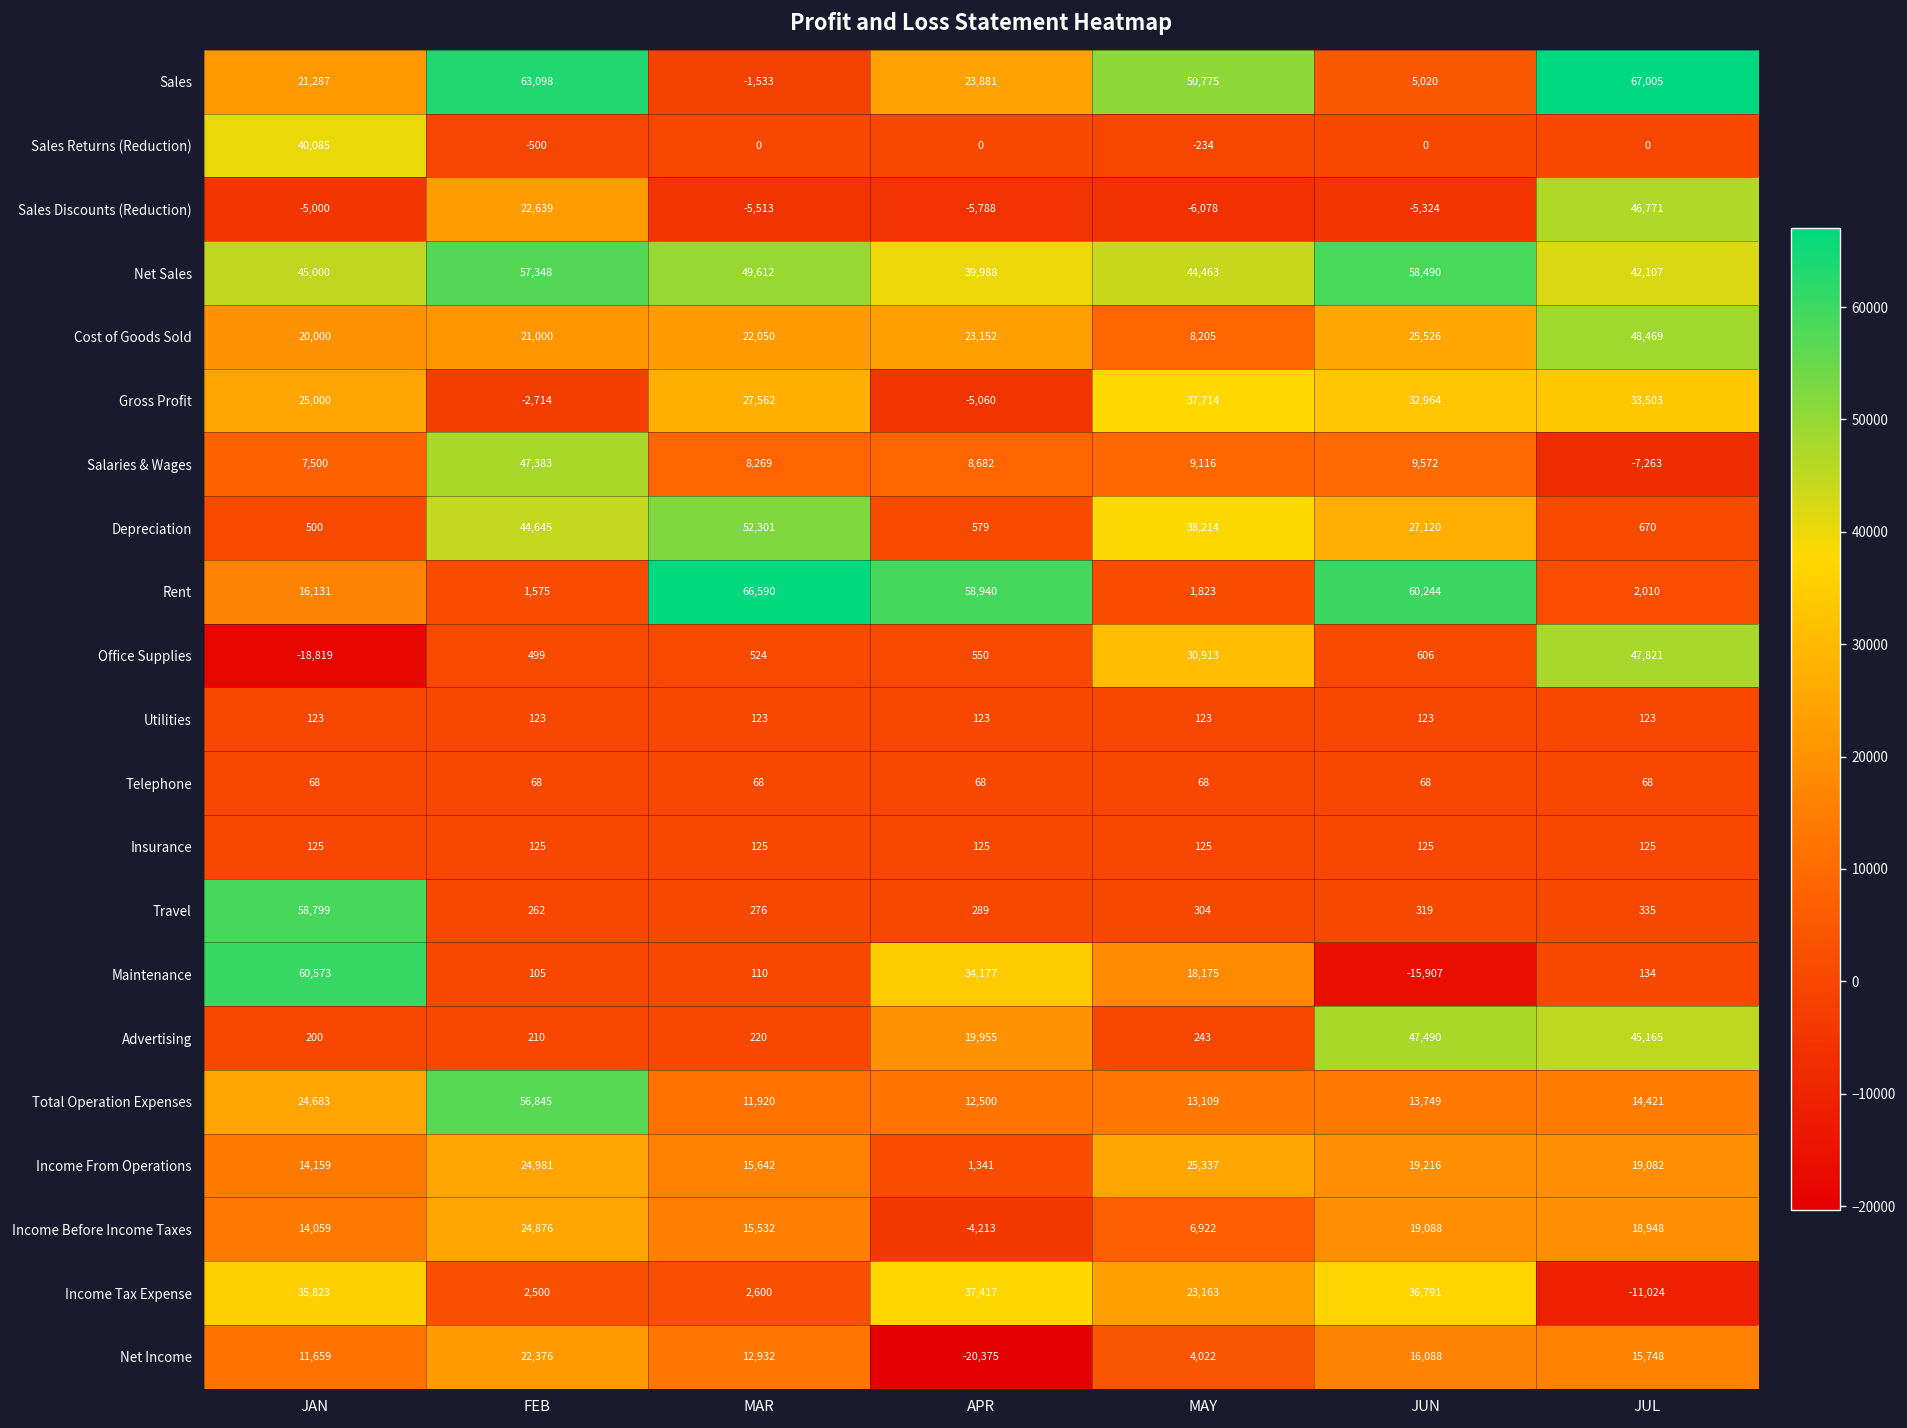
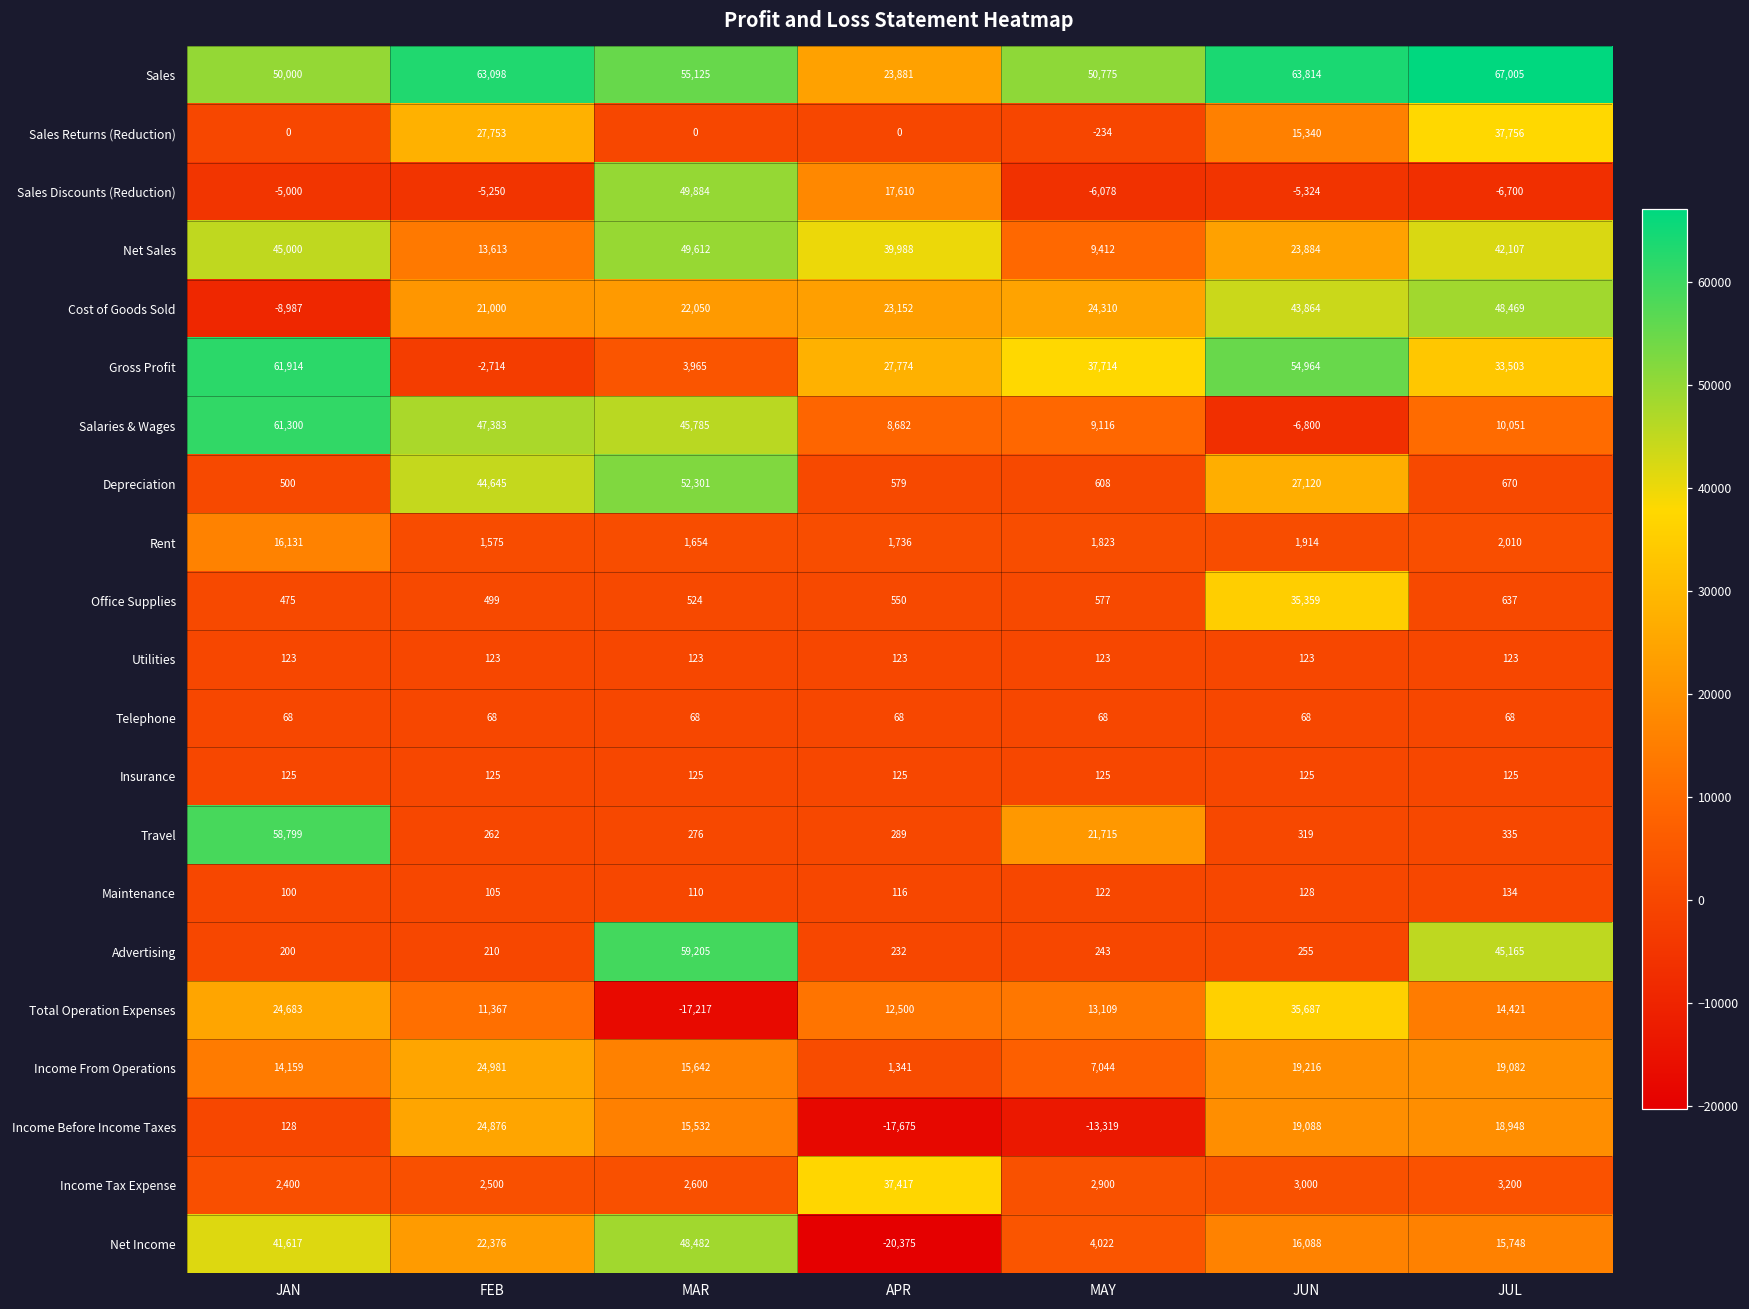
  {
    "Sales": {
-     "JAN": "21,287",
+     "JAN": "50,000",
      "FEB": "63,098",
-     "MAR": "-1,533",
+     "MAR": "55,125",
      "APR": "23,881",
      "MAY": "50,775",
-     "JUN": "5,020",
+     "JUN": "63,814",
      "JUL": "67,005"
    },
    "Sales Returns (Reduction)": {
-     "JAN": "40,085",
-     "FEB": "-500",
+     "JAN": "0",
+     "FEB": "27,753",
      "MAR": "0",
      "APR": "0",
      "MAY": "-234",
-     "JUN": "0",
-     "JUL": "0"
+     "JUN": "15,340",
+     "JUL": "37,756"
    },
    "Sales Discounts (Reduction)": {
      "JAN": "-5,000",
-     "FEB": "22,639",
-     "MAR": "-5,513",
-     "APR": "-5,788",
+     "FEB": "-5,250",
+     "MAR": "49,884",
+     "APR": "17,610",
      "MAY": "-6,078",
      "JUN": "-5,324",
-     "JUL": "46,771"
+     "JUL": "-6,700"
    },
    "Net Sales": {
      "JAN": "45,000",
-     "FEB": "57,348",
+     "FEB": "13,613",
      "MAR": "49,612",
      "APR": "39,988",
-     "MAY": "44,463",
-     "JUN": "58,490",
+     "MAY": "9,412",
+     "JUN": "23,884",
      "JUL": "42,107"
    },
    "Cost of Goods Sold": {
-     "JAN": "20,000",
+     "JAN": "-8,987",
      "FEB": "21,000",
      "MAR": "22,050",
      "APR": "23,152",
-     "MAY": "8,205",
-     "JUN": "25,526",
+     "MAY": "24,310",
+     "JUN": "43,864",
      "JUL": "48,469"
    },
    "Gross Profit": {
-     "JAN": "25,000",
+     "JAN": "61,914",
      "FEB": "-2,714",
-     "MAR": "27,562",
-     "APR": "-5,060",
+     "MAR": "3,965",
+     "APR": "27,774",
      "MAY": "37,714",
-     "JUN": "32,964",
+     "JUN": "54,964",
      "JUL": "33,503"
    },
    "Salaries & Wages": {
-     "JAN": "7,500",
+     "JAN": "61,300",
      "FEB": "47,383",
-     "MAR": "8,269",
+     "MAR": "45,785",
      "APR": "8,682",
      "MAY": "9,116",
-     "JUN": "9,572",
-     "JUL": "-7,263"
+     "JUN": "-6,800",
+     "JUL": "10,051"
    },
    "Depreciation": {
      "JAN": "500",
      "FEB": "44,645",
      "MAR": "52,301",
      "APR": "579",
-     "MAY": "38,214",
+     "MAY": "608",
      "JUN": "27,120",
      "JUL": "670"
    },
    "Rent": {
      "JAN": "16,131",
      "FEB": "1,575",
-     "MAR": "66,590",
-     "APR": "58,940",
+     "MAR": "1,654",
+     "APR": "1,736",
      "MAY": "1,823",
-     "JUN": "60,244",
+     "JUN": "1,914",
      "JUL": "2,010"
    },
    "Office Supplies": {
-     "JAN": "-18,819",
+     "JAN": "475",
      "FEB": "499",
      "MAR": "524",
      "APR": "550",
-     "MAY": "30,913",
-     "JUN": "606",
-     "JUL": "47,821"
+     "MAY": "577",
+     "JUN": "35,359",
+     "JUL": "637"
    },
    "Utilities": {
      "JAN": "123",
      "FEB": "123",
      "MAR": "123",
      "APR": "123",
      "MAY": "123",
      "JUN": "123",
      "JUL": "123"
    },
    "Telephone": {
      "JAN": "68",
      "FEB": "68",
      "MAR": "68",
      "APR": "68",
      "MAY": "68",
      "JUN": "68",
      "JUL": "68"
    },
    "Insurance": {
      "JAN": "125",
      "FEB": "125",
      "MAR": "125",
      "APR": "125",
      "MAY": "125",
      "JUN": "125",
      "JUL": "125"
    },
    "Travel": {
      "JAN": "58,799",
      "FEB": "262",
      "MAR": "276",
      "APR": "289",
-     "MAY": "304",
+     "MAY": "21,715",
      "JUN": "319",
      "JUL": "335"
    },
    "Maintenance": {
-     "JAN": "60,573",
+     "JAN": "100",
      "FEB": "105",
      "MAR": "110",
-     "APR": "34,177",
-     "MAY": "18,175",
-     "JUN": "-15,907",
+     "APR": "116",
+     "MAY": "122",
+     "JUN": "128",
      "JUL": "134"
    },
    "Advertising": {
      "JAN": "200",
      "FEB": "210",
-     "MAR": "220",
-     "APR": "19,955",
+     "MAR": "59,205",
+     "APR": "232",
      "MAY": "243",
-     "JUN": "47,490",
+     "JUN": "255",
      "JUL": "45,165"
    },
    "Total Operation Expenses": {
      "JAN": "24,683",
-     "FEB": "56,845",
-     "MAR": "11,920",
+     "FEB": "11,367",
+     "MAR": "-17,217",
      "APR": "12,500",
      "MAY": "13,109",
-     "JUN": "13,749",
+     "JUN": "35,687",
      "JUL": "14,421"
    },
    "Income From Operations": {
      "JAN": "14,159",
      "FEB": "24,981",
      "MAR": "15,642",
      "APR": "1,341",
-     "MAY": "25,337",
+     "MAY": "7,044",
      "JUN": "19,216",
      "JUL": "19,082"
    },
    "Income Before Income Taxes": {
-     "JAN": "14,059",
+     "JAN": "128",
      "FEB": "24,876",
      "MAR": "15,532",
-     "APR": "-4,213",
-     "MAY": "6,922",
+     "APR": "-17,675",
+     "MAY": "-13,319",
      "JUN": "19,088",
      "JUL": "18,948"
    },
    "Income Tax Expense": {
-     "JAN": "35,823",
+     "JAN": "2,400",
      "FEB": "2,500",
      "MAR": "2,600",
      "APR": "37,417",
-     "MAY": "23,163",
-     "JUN": "36,791",
-     "JUL": "-11,024"
+     "MAY": "2,900",
+     "JUN": "3,000",
+     "JUL": "3,200"
    },
    "Net Income": {
-     "JAN": "11,659",
+     "JAN": "41,617",
      "FEB": "22,376",
-     "MAR": "12,932",
+     "MAR": "48,482",
      "APR": "-20,375",
      "MAY": "4,022",
      "JUN": "16,088",
      "JUL": "15,748"
    }
  }
